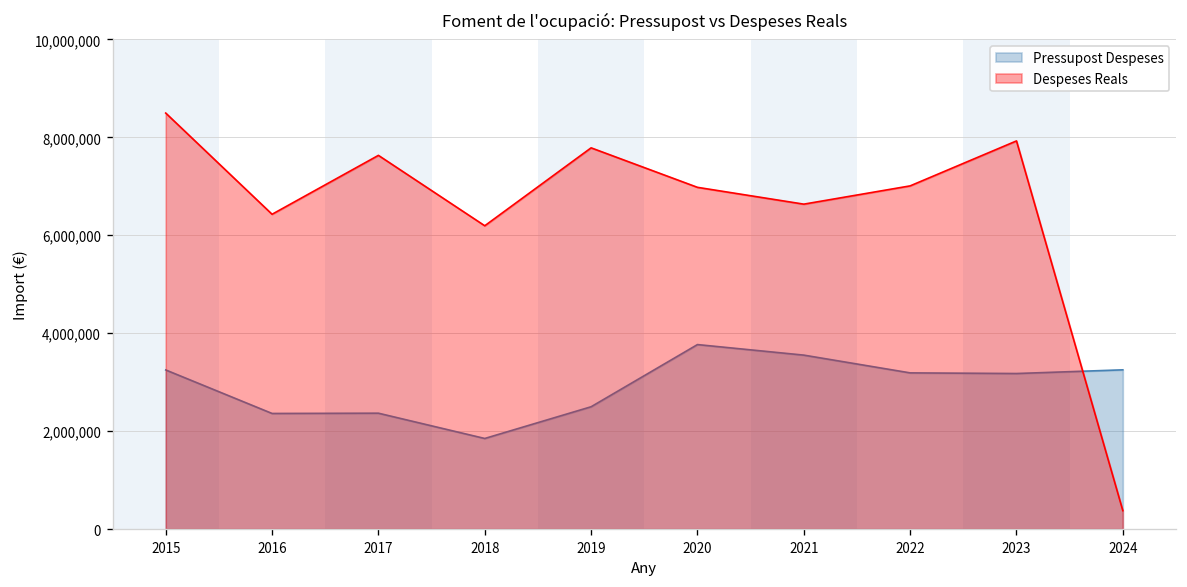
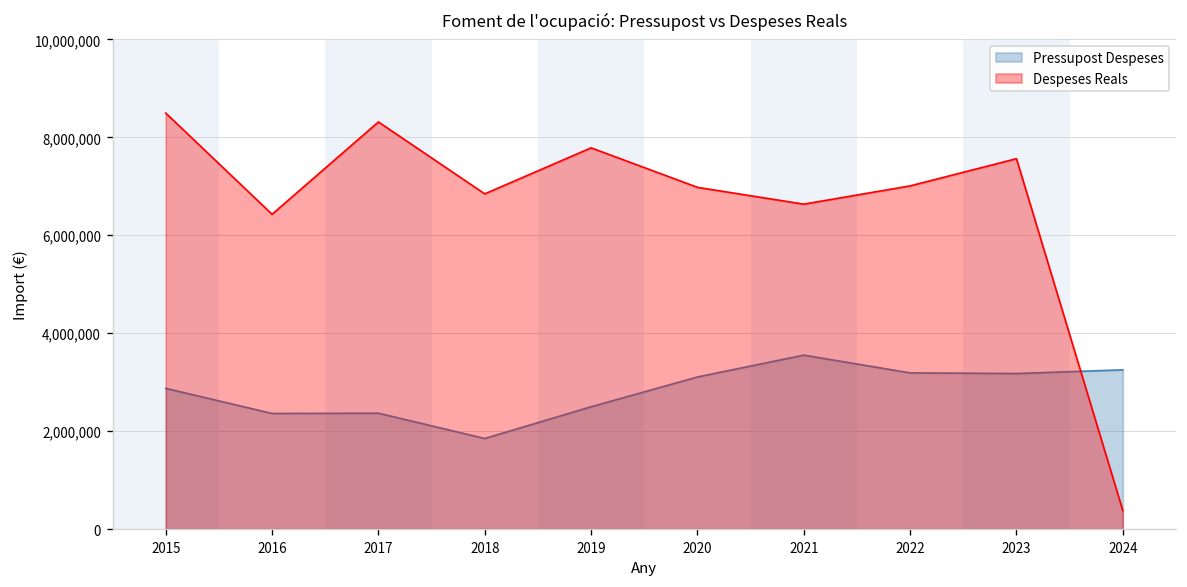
  {
    "Pressupost Despeses": {
-     "2015": "3,200,000",
+     "2015": "2,900,000",
      "2016": "2,400,000",
      "2017": "2,400,000",
      "2018": "1,800,000",
      "2019": "2,500,000",
-     "2020": "3,800,000",
+     "2020": "3,100,000",
      "2021": "3,600,000",
      "2022": "3,200,000",
      "2023": "3,200,000",
      "2024": "3,300,000"
    },
    "Despeses Reals": {
      "2015": "8,500,000",
      "2016": "6,400,000",
-     "2017": "7,600,000",
-     "2018": "6,200,000",
+     "2017": "8,300,000",
+     "2018": "6,800,000",
      "2019": "7,800,000",
      "2020": "7,000,000",
      "2021": "6,600,000",
      "2022": "7,000,000",
-     "2023": "7,900,000",
+     "2023": "7,600,000",
      "2024": "400,000"
    }
  }
